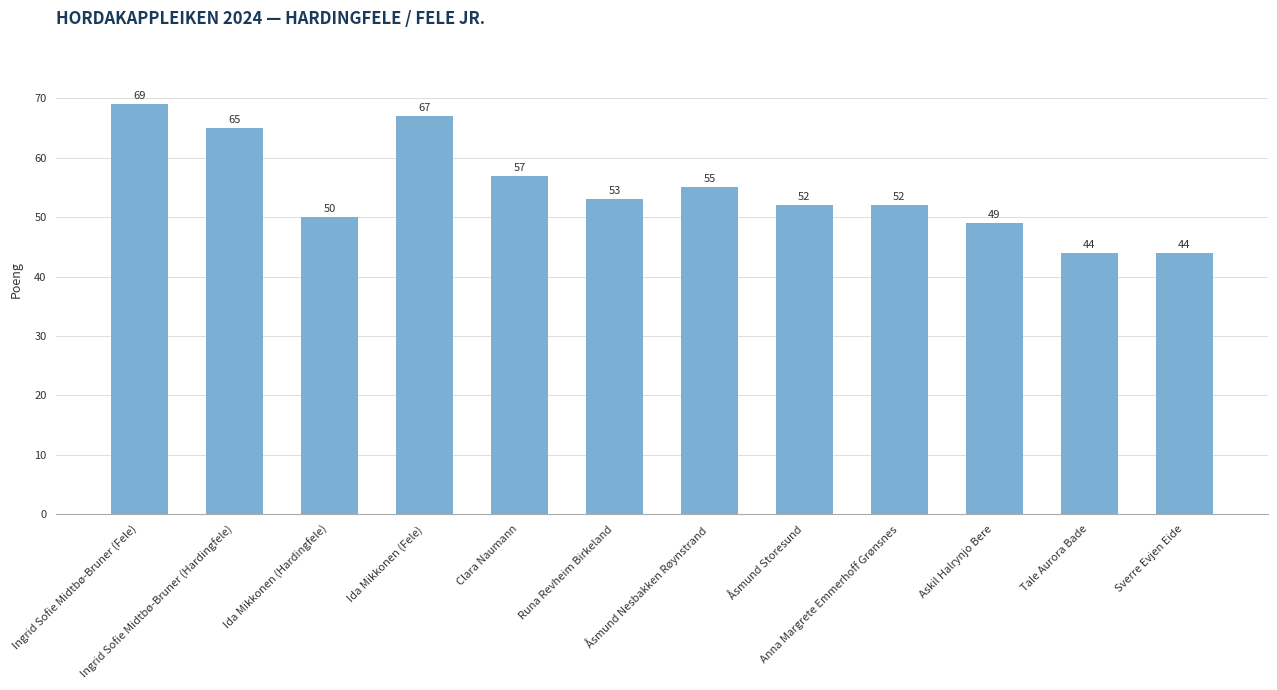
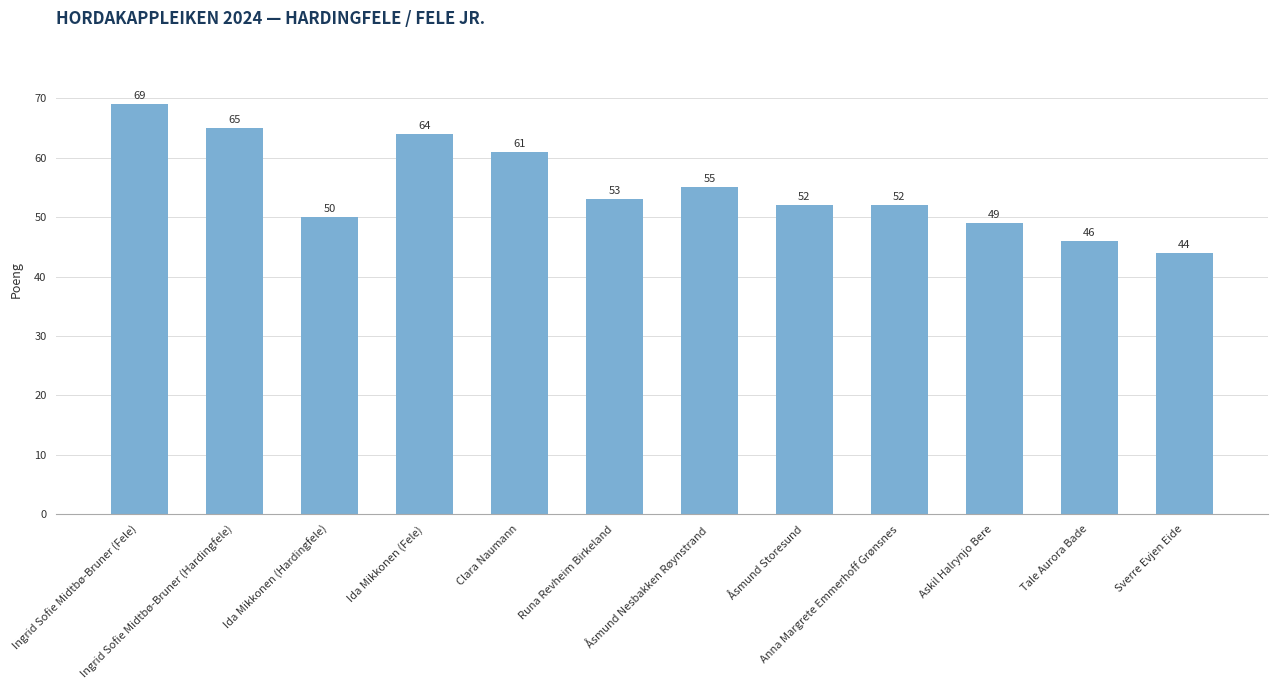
  {
    "Ingrid Sofie Midtbø-Bruner (Fele)": 69,
    "Ingrid Sofie Midtbø-Bruner (Hardingfele)": 65,
    "Ida Mikkonen (Hardingfele)": 50,
-   "Ida Mikkonen (Fele)": 67,
-   "Clara Naumann": 57,
+   "Ida Mikkonen (Fele)": 64,
+   "Clara Naumann": 61,
    "Runa Revheim Birkeland": 53,
    "Åsmund Nesbakken Røynstrand": 55,
    "Åsmund Storesund": 52,
    "Anna Margrete Emmerhoff Grønsnes": 52,
    "Askil Halrynjo Bere": 49,
-   "Tale Aurora Bade": 44,
+   "Tale Aurora Bade": 46,
    "Sverre Evjen Eide": 44
  }
